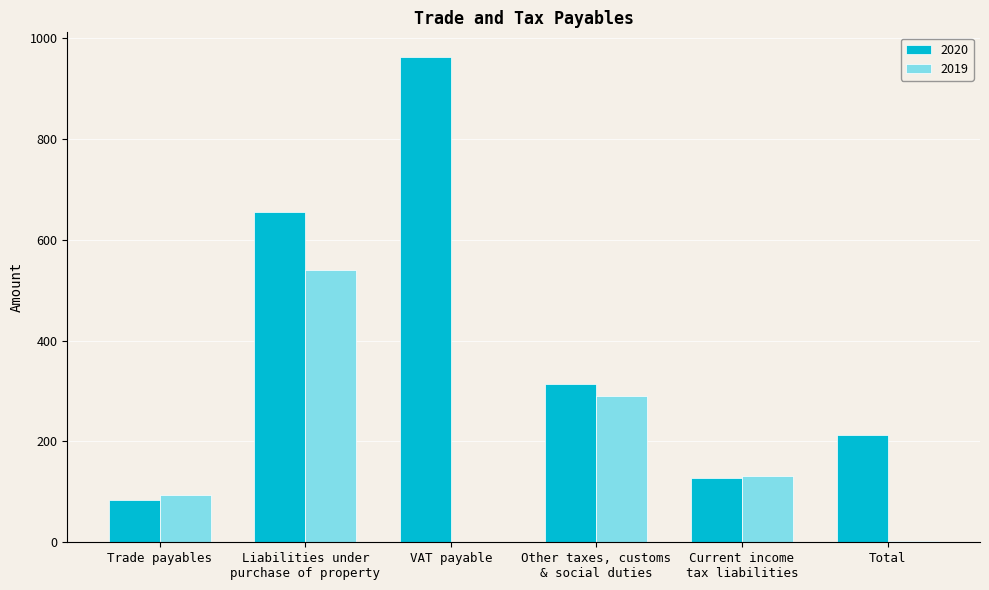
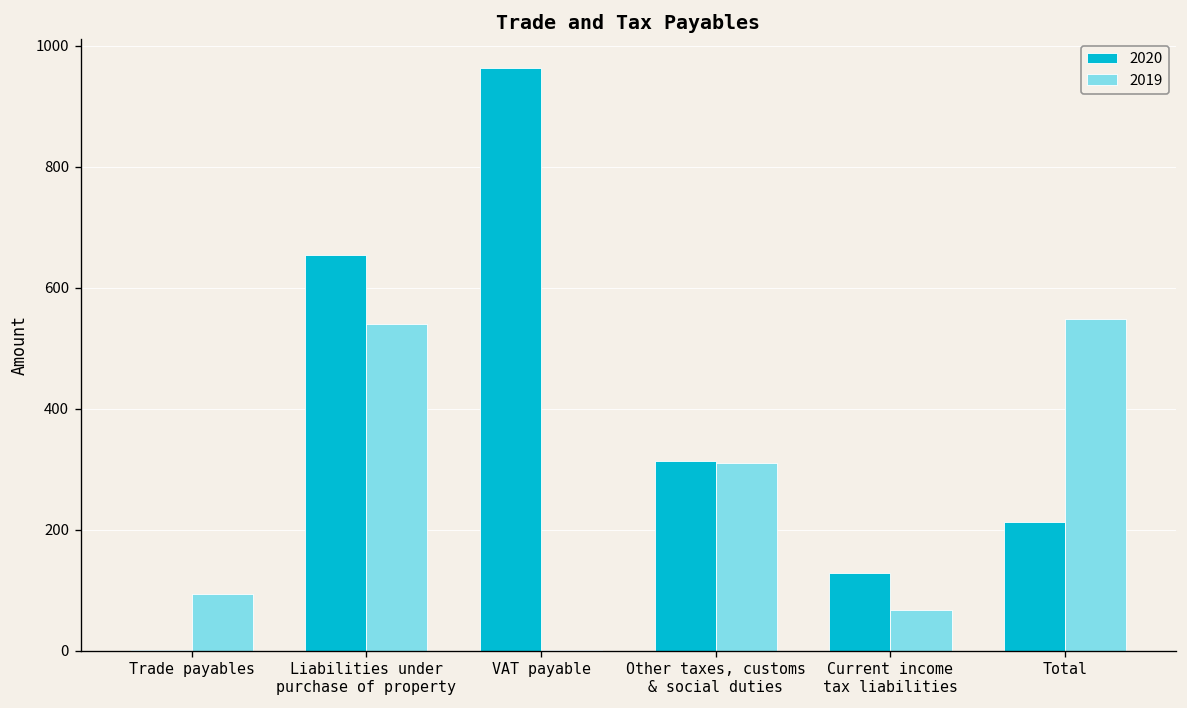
  {
    "2020": {
-     "Trade payables": 80,
+     "Trade payables": 0,
      "Liabilities under purchase of property": 650,
      "VAT payable": 960,
      "Other taxes, customs & social duties": 310,
      "Current income tax liabilities": 130,
      "Total": 210
    },
    "2019": {
      "Trade payables": 90,
      "Liabilities under purchase of property": 540,
-     "Other taxes, customs & social duties": 290,
-     "Current income tax liabilities": 130,
-     "Total": 0
+     "Other taxes, customs & social duties": 310,
+     "Current income tax liabilities": 70,
+     "Total": 550
    }
  }
